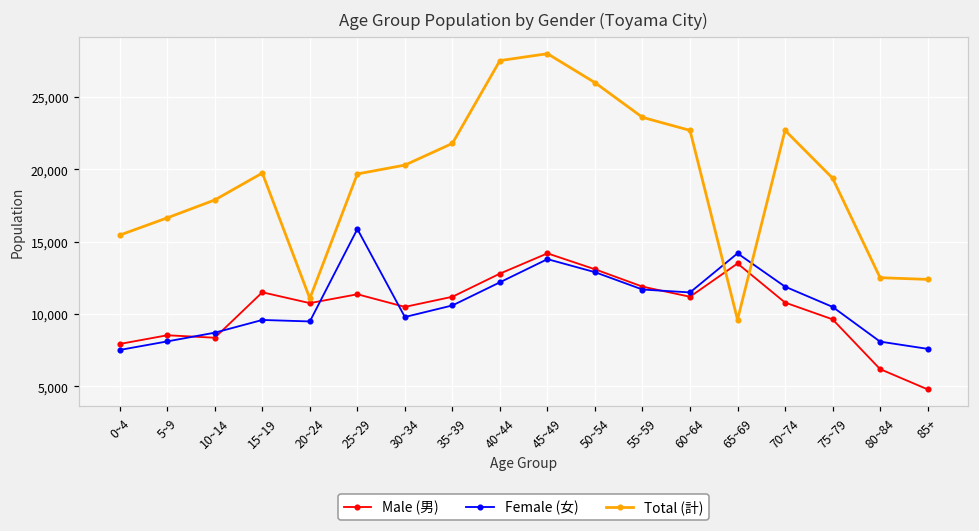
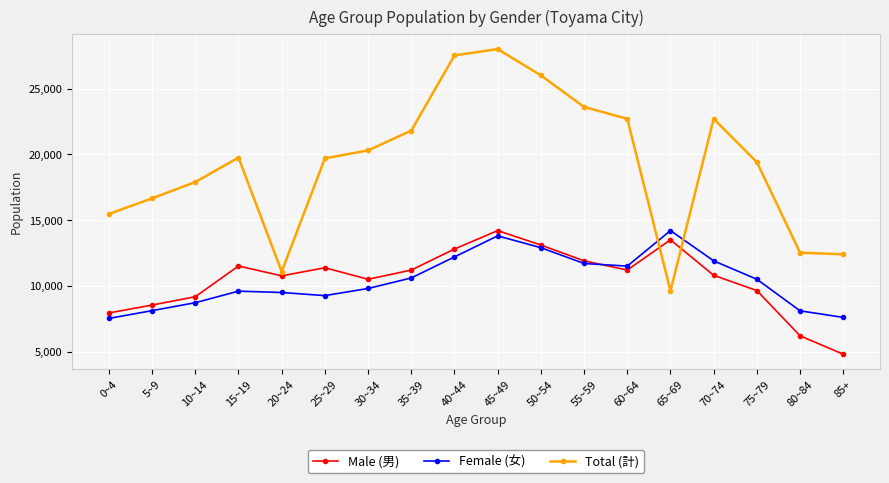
  {
    "Male (男)": {
      "0~4": "7,900",
      "5~9": "8,500",
-     "10~14": "8,400",
+     "10~14": "9,200",
      "15~19": "11,500",
      "20~24": "10,800",
      "25~29": "11,400",
      "30~34": "10,500",
      "35~39": "11,200",
      "40~44": "12,800",
      "45~49": "14,200",
      "50~54": "13,100",
      "55~59": "11,900",
      "60~64": "11,200",
      "65~69": "13,500",
      "70~74": "10,800",
      "75~79": "9,600",
      "80~84": "6,200",
      "85+": "4,800"
    },
    "Female (女)": {
      "0~4": "7,500",
      "5~9": "8,100",
      "10~14": "8,700",
      "15~19": "9,600",
      "20~24": "9,500",
-     "25~29": "15,900",
+     "25~29": "9,300",
      "30~34": "9,800",
      "35~39": "10,600",
      "40~44": "12,200",
      "45~49": "13,800",
      "50~54": "12,900",
      "55~59": "11,700",
      "60~64": "11,500",
      "65~69": "14,200",
      "70~74": "11,900",
      "75~79": "10,500",
      "80~84": "8,100",
      "85+": "7,600"
    },
    "Total (計)": {
      "0~4": "15,500",
      "5~9": "16,700",
      "10~14": "17,900",
      "15~19": "19,800",
      "20~24": "11,100",
      "25~29": "19,700",
      "30~34": "20,300",
      "35~39": "21,800",
      "40~44": "27,500",
      "45~49": "28,000",
      "50~54": "26,000",
      "55~59": "23,600",
      "60~64": "22,700",
      "65~69": "9,600",
      "70~74": "22,700",
      "75~79": "19,400",
      "80~84": "12,500",
      "85+": "12,400"
    }
  }
